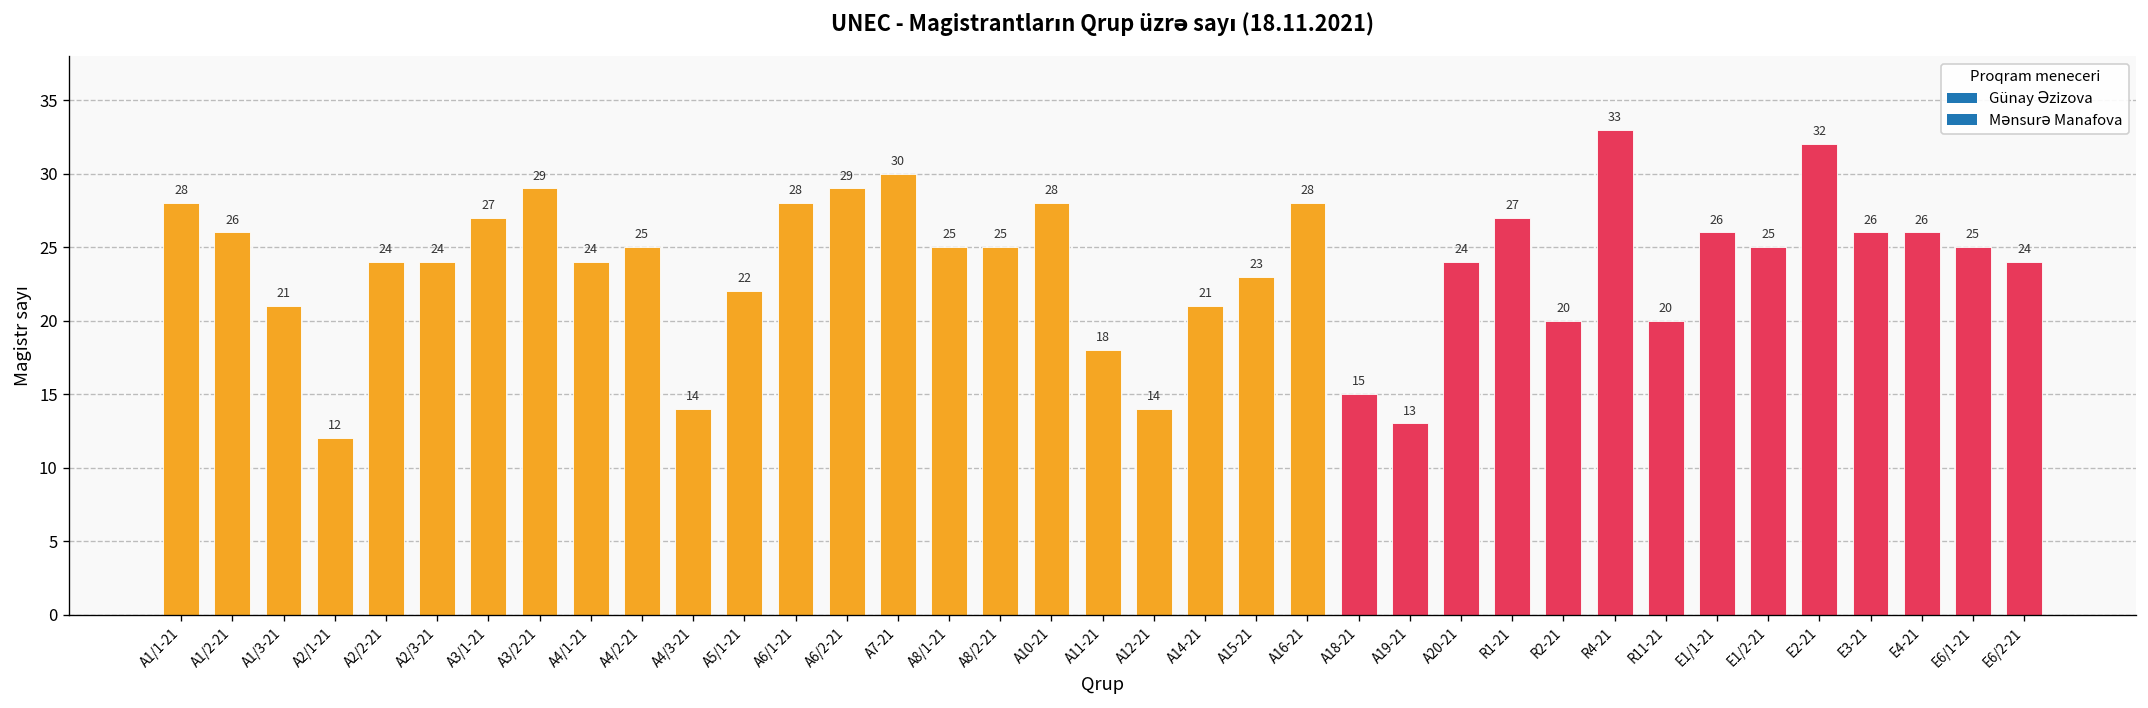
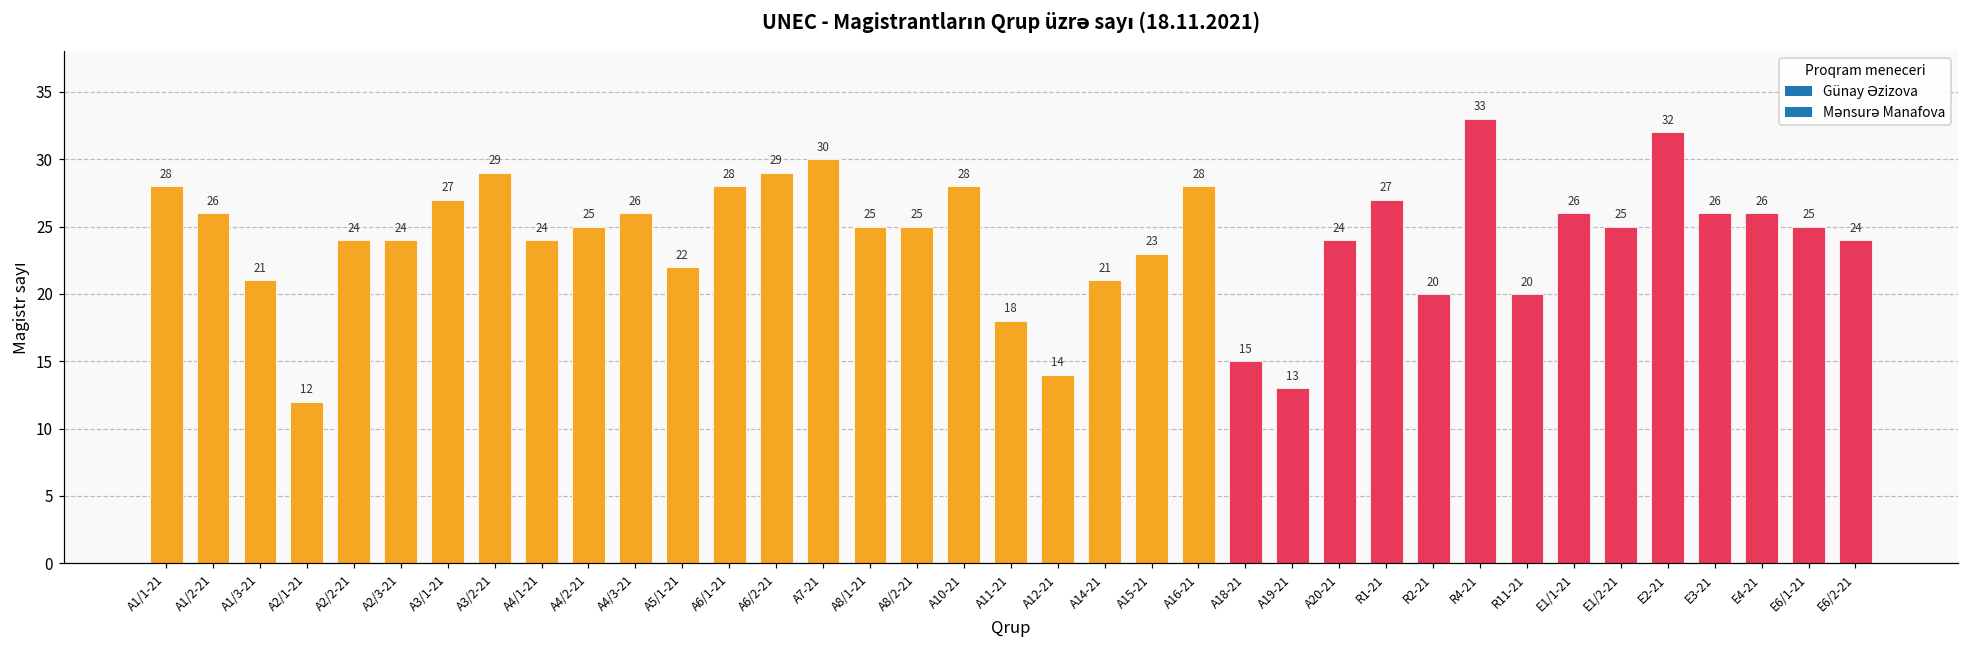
  {
    "A1/1-21": 28,
    "A1/2-21": 26,
    "A1/3-21": 21,
    "A2/1-21": 12,
    "A2/2-21": 24,
    "A2/3-21": 24,
    "A3/1-21": 27,
    "A3/2-21": 29,
    "A4/1-21": 24,
    "A4/2-21": 25,
-   "A4/3-21": 14,
+   "A4/3-21": 26,
    "A5/1-21": 22,
    "A6/1-21": 28,
    "A6/2-21": 29,
    "A7-21": 30,
    "A8/1-21": 25,
    "A8/2-21": 25,
    "A10-21": 28,
    "A11-21": 18,
    "A12-21": 14,
    "A14-21": 21,
    "A15-21": 23,
    "A16-21": 28,
    "A18-21": 15,
    "A19-21": 13,
    "A20-21": 24,
    "R1-21": 27,
    "R2-21": 20,
    "R4-21": 33,
    "R11-21": 20,
    "E1/1-21": 26,
    "E1/2-21": 25,
    "E2-21": 32,
    "E3-21": 26,
    "E4-21": 26,
    "E6/1-21": 25,
    "E6/2-21": 24
  }
